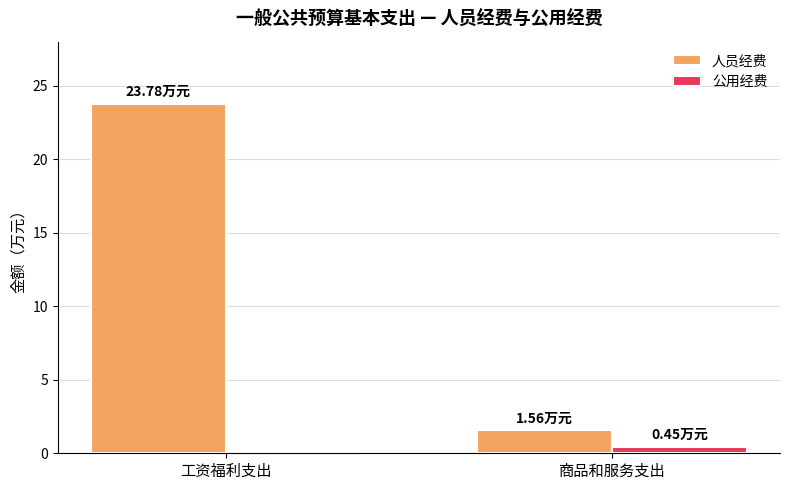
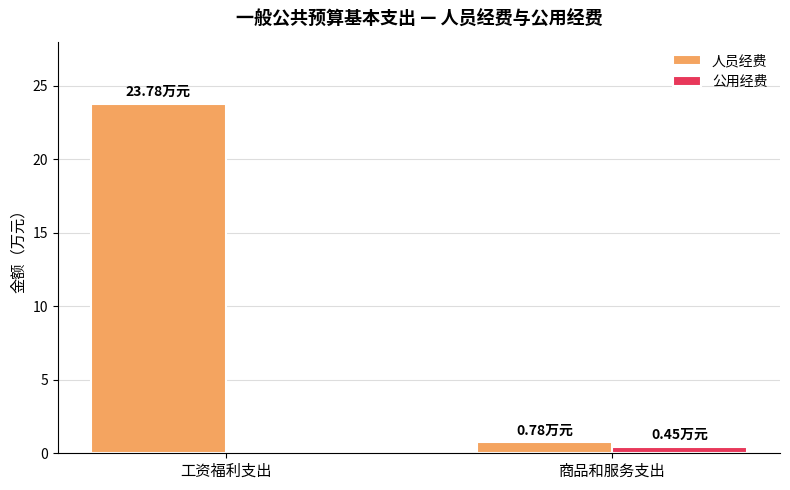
  {
    "人员经费": {
      "工资福利支出": 23.78,
-     "商品和服务支出": 1.56
+     "商品和服务支出": 0.78
    },
    "公用经费": {
      "商品和服务支出": 0.45
    }
  }
